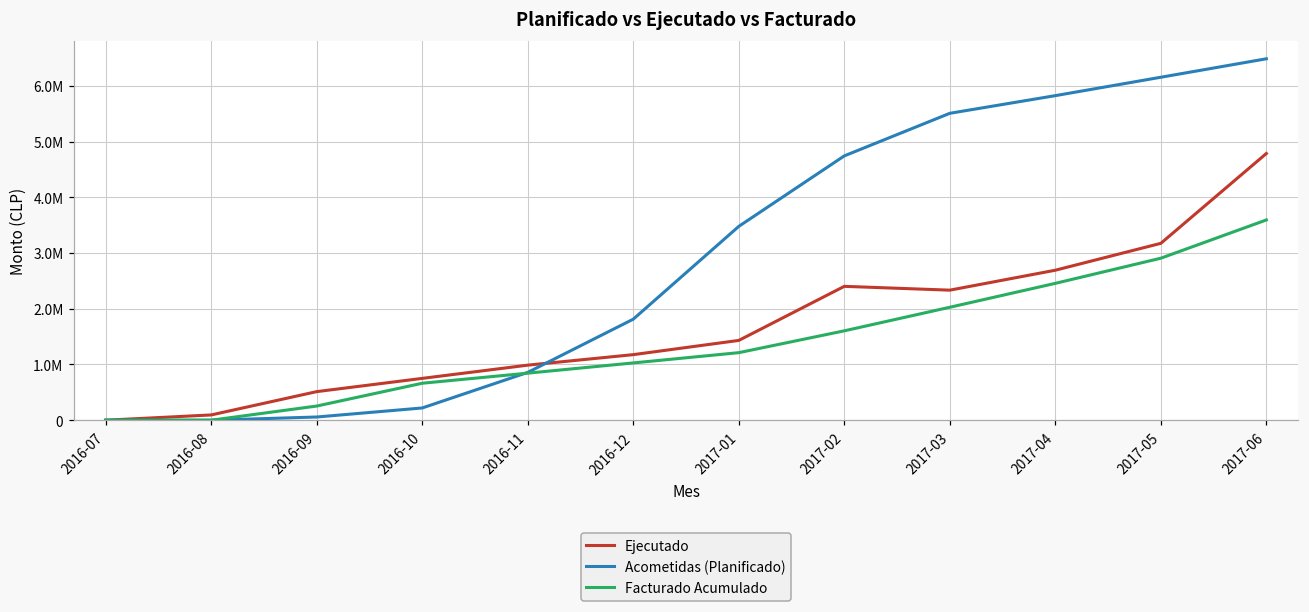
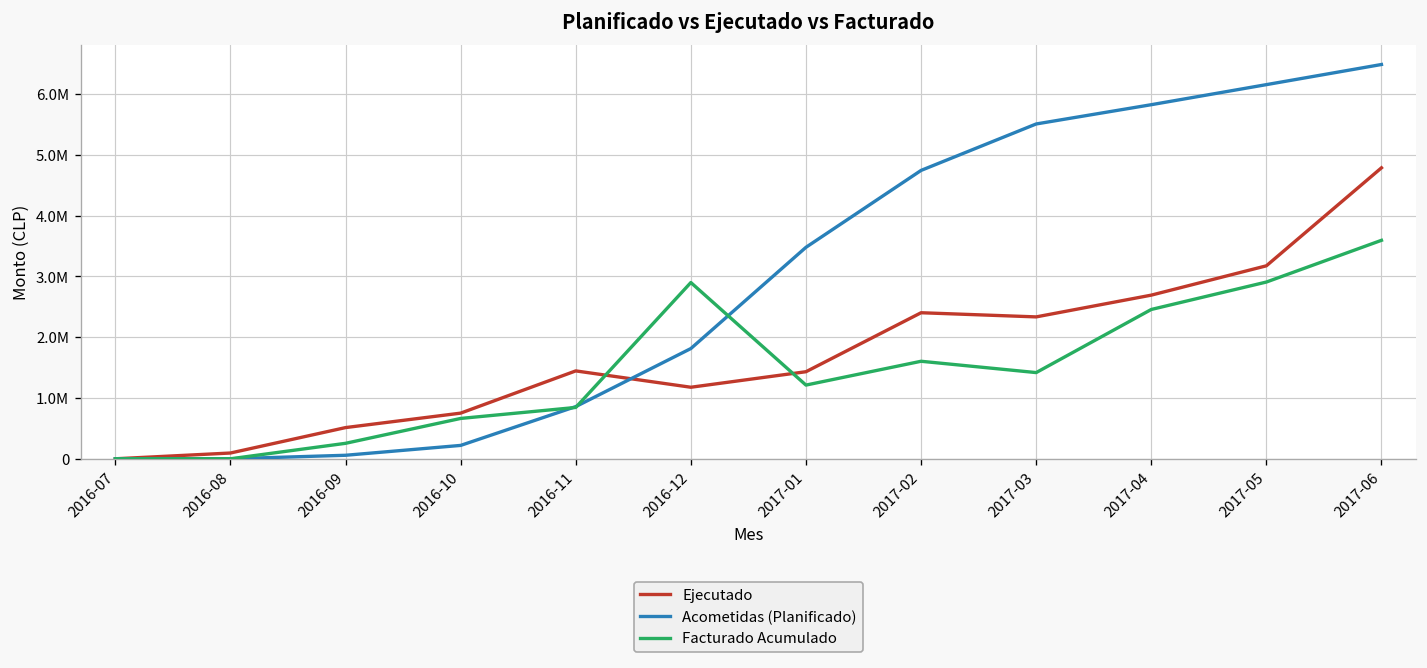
  {
    "Ejecutado": {
      "2016-08": 100000,
      "2016-09": 500000,
      "2016-10": 800000,
-     "2016-11": 1000000,
+     "2016-11": 1400000,
      "2016-12": 1200000,
      "2017-01": 1400000,
      "2017-02": 2400000,
      "2017-03": 2300000,
      "2017-04": 2700000,
      "2017-05": 3200000,
      "2017-06": 4800000
    },
    "Acometidas (Planificado)": {
      "2016-09": 100000,
      "2016-10": 200000,
      "2016-12": 1800000,
      "2017-01": 3500000,
      "2017-02": 4700000,
      "2017-03": 5500000,
      "2017-04": 5800000,
      "2017-05": 6200000,
      "2017-06": 6500000
    },
    "Facturado Acumulado": {
      "2016-09": 300000,
      "2016-10": 700000,
-     "2016-12": 1000000,
+     "2016-12": 2900000,
      "2017-01": 1200000,
      "2017-02": 1600000,
-     "2017-03": 2000000,
+     "2017-03": 1400000,
      "2017-04": 2500000,
      "2017-05": 2900000,
      "2017-06": 3600000
    }
  }
